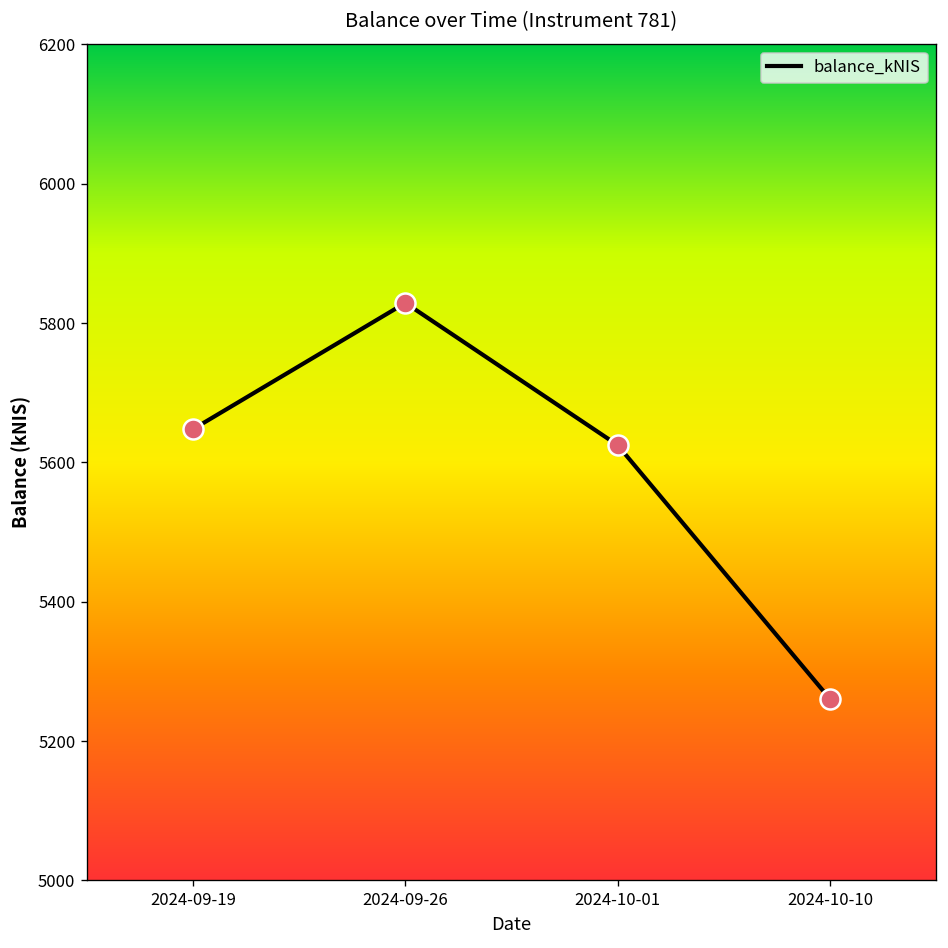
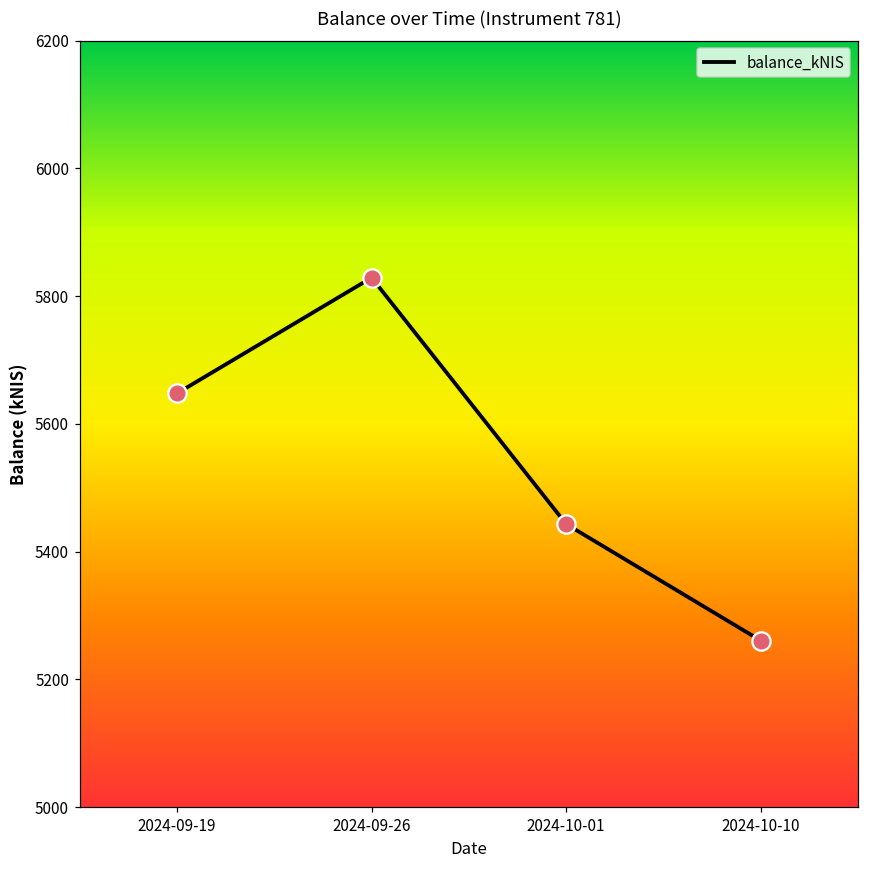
  {
    "2024-09-19": 5650,
    "2024-09-26": 5830,
-   "2024-10-01": 5620,
+   "2024-10-01": 5440,
    "2024-10-10": 5260
  }
